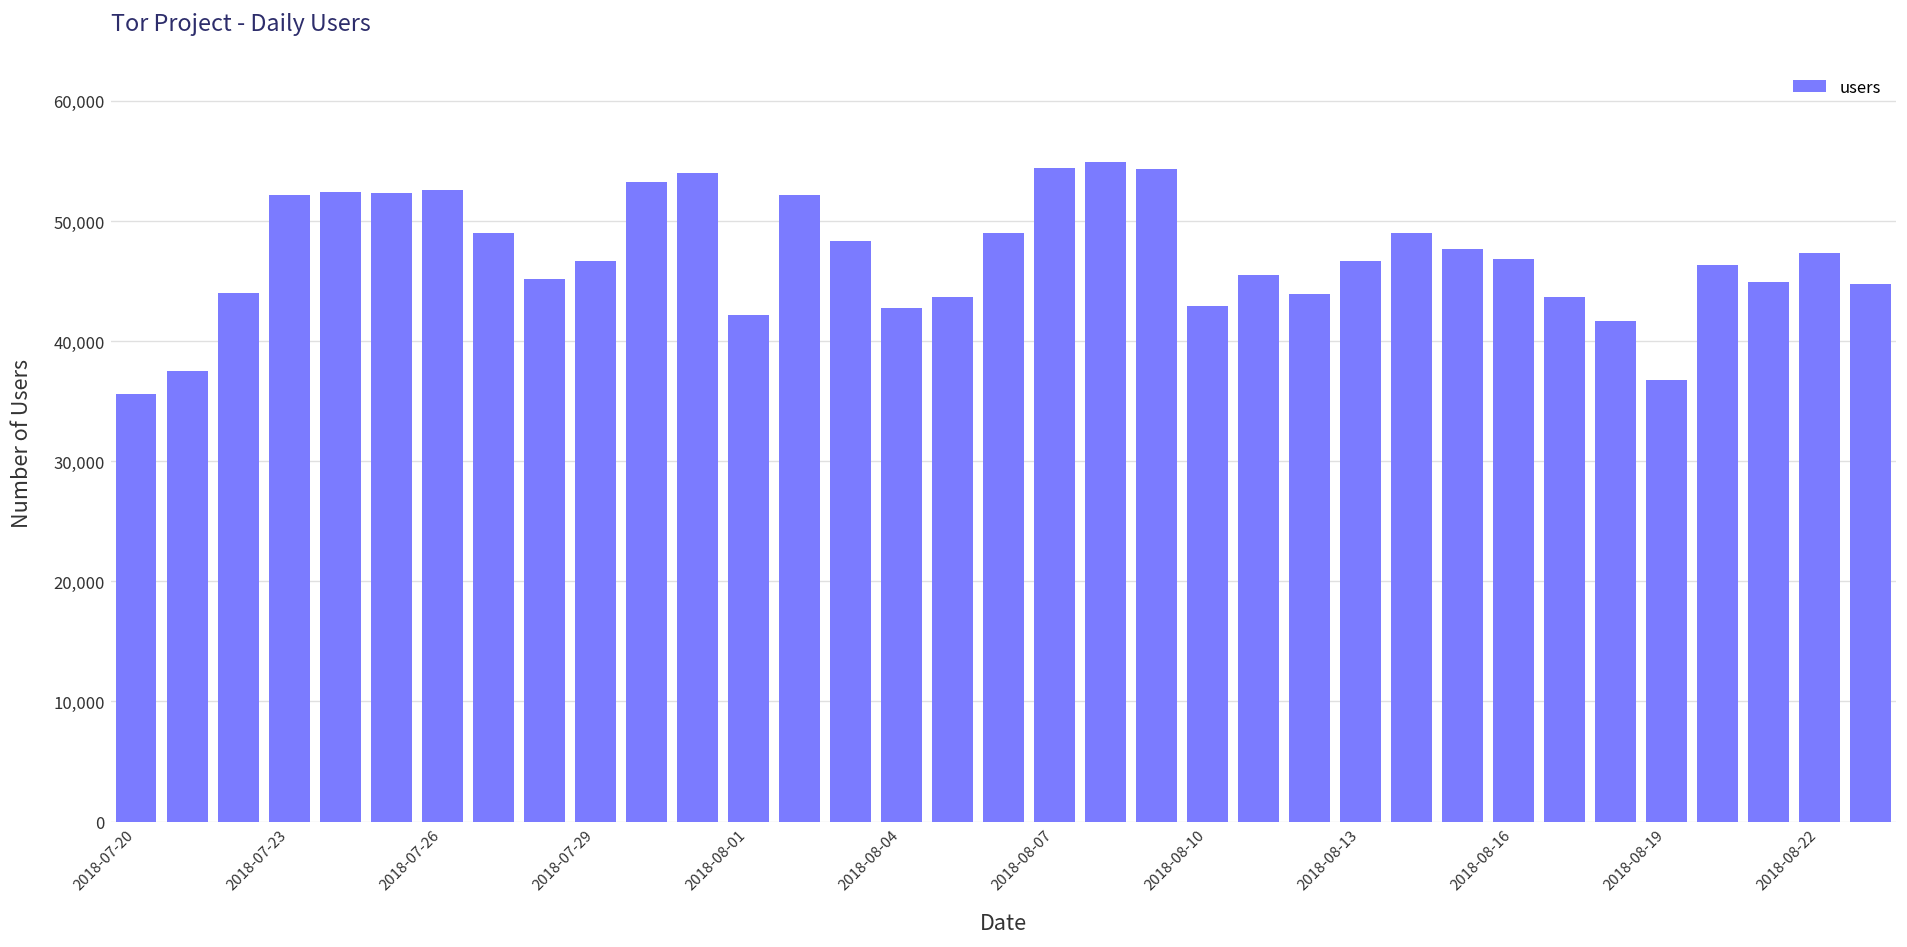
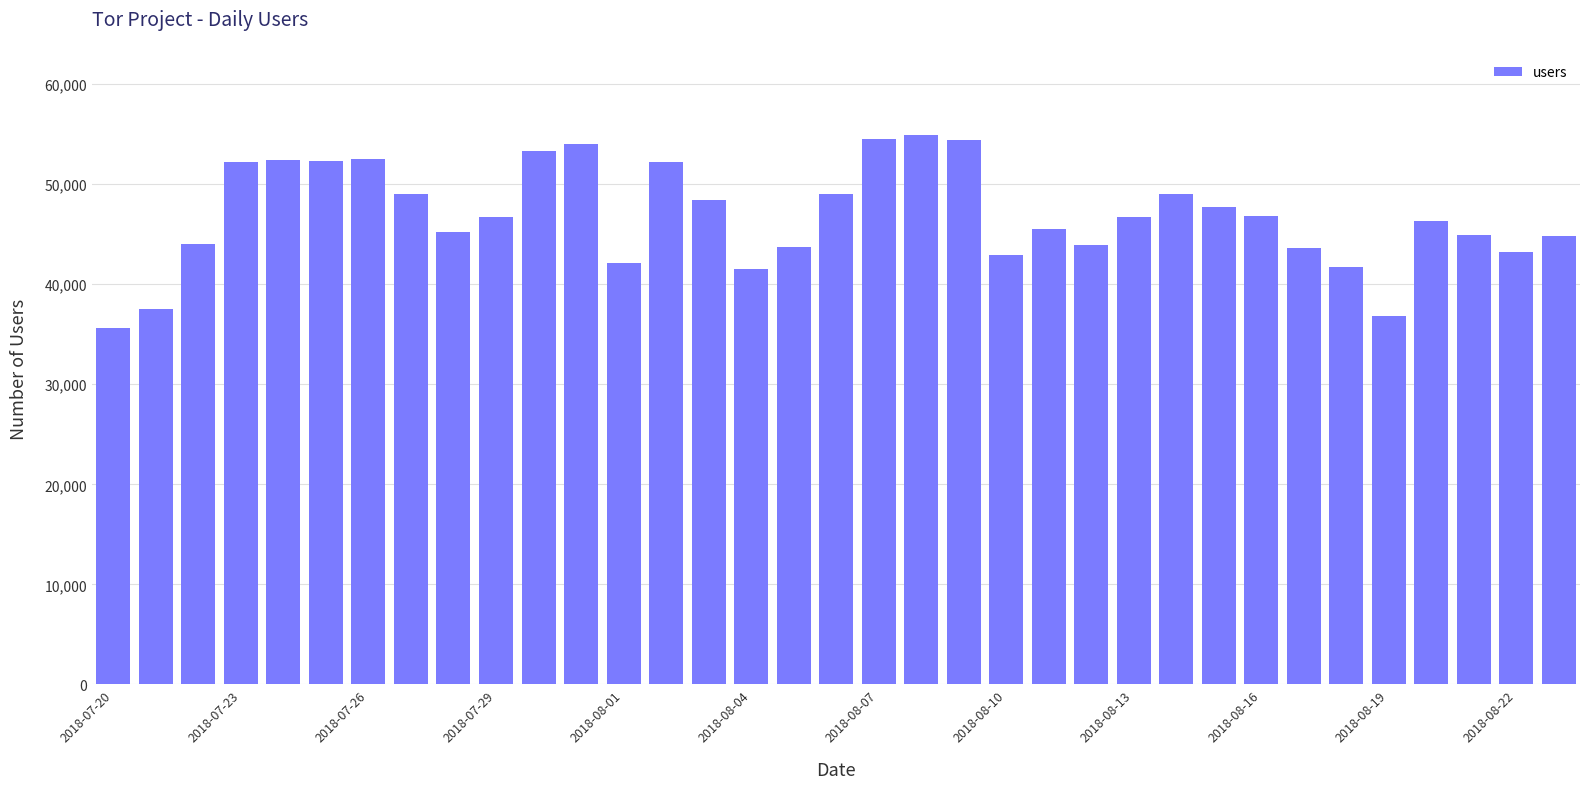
  {
    "2018-07-20": "35,600",
    "2018-07-23": "52,200",
    "2018-07-26": "52,500",
    "2018-07-29": "46,700",
    "2018-08-01": "42,100",
-   "2018-08-04": "42,800",
+   "2018-08-04": "41,500",
    "2018-08-07": "54,500",
    "2018-08-10": "42,900",
    "2018-08-13": "46,700",
    "2018-08-16": "46,900",
    "2018-08-19": "36,800",
-   "2018-08-22": "47,400"
+   "2018-08-22": "43,200"
  }
